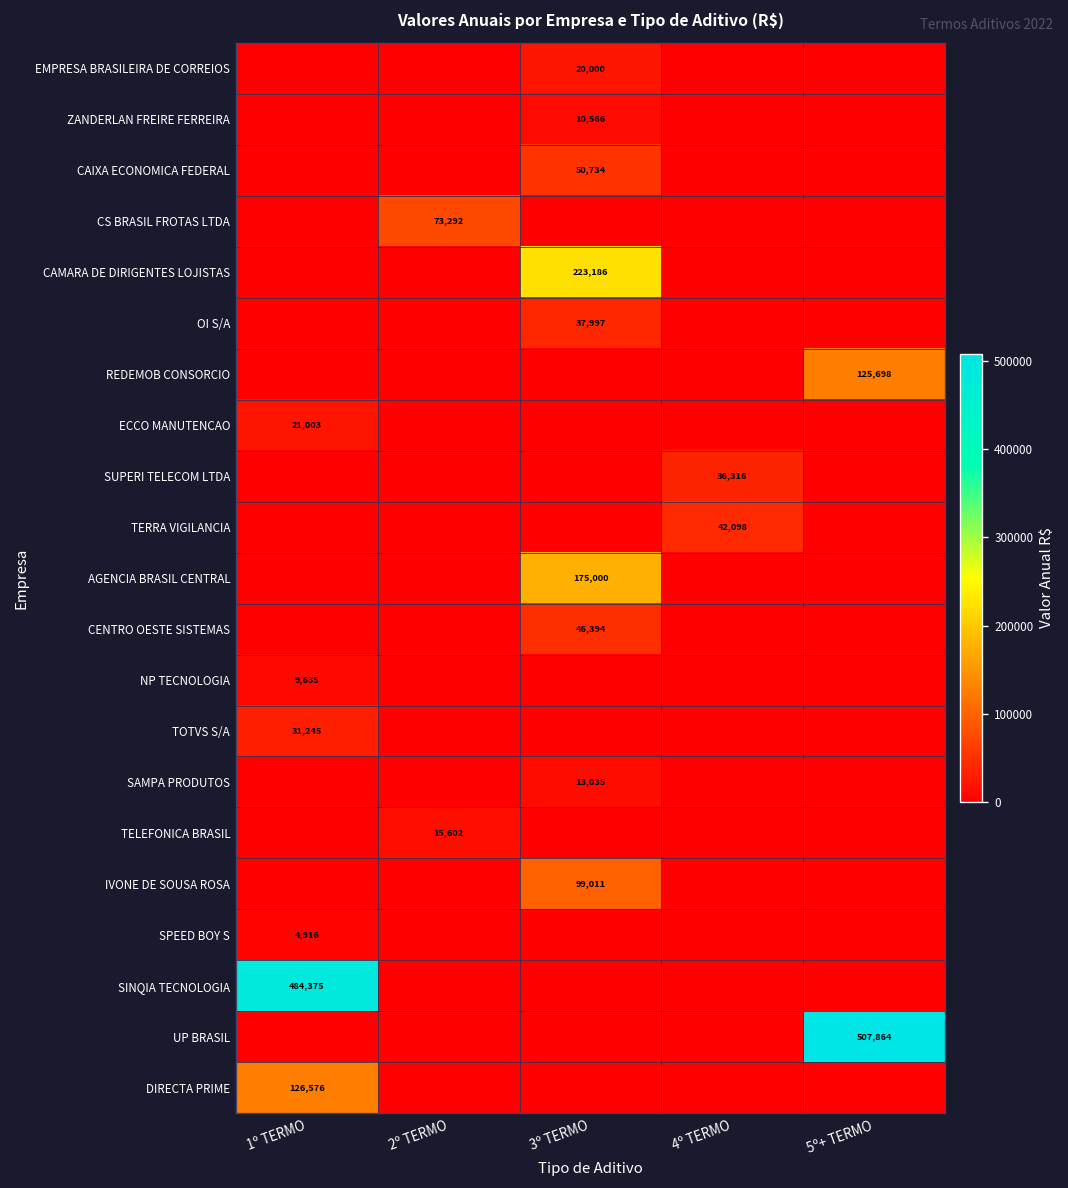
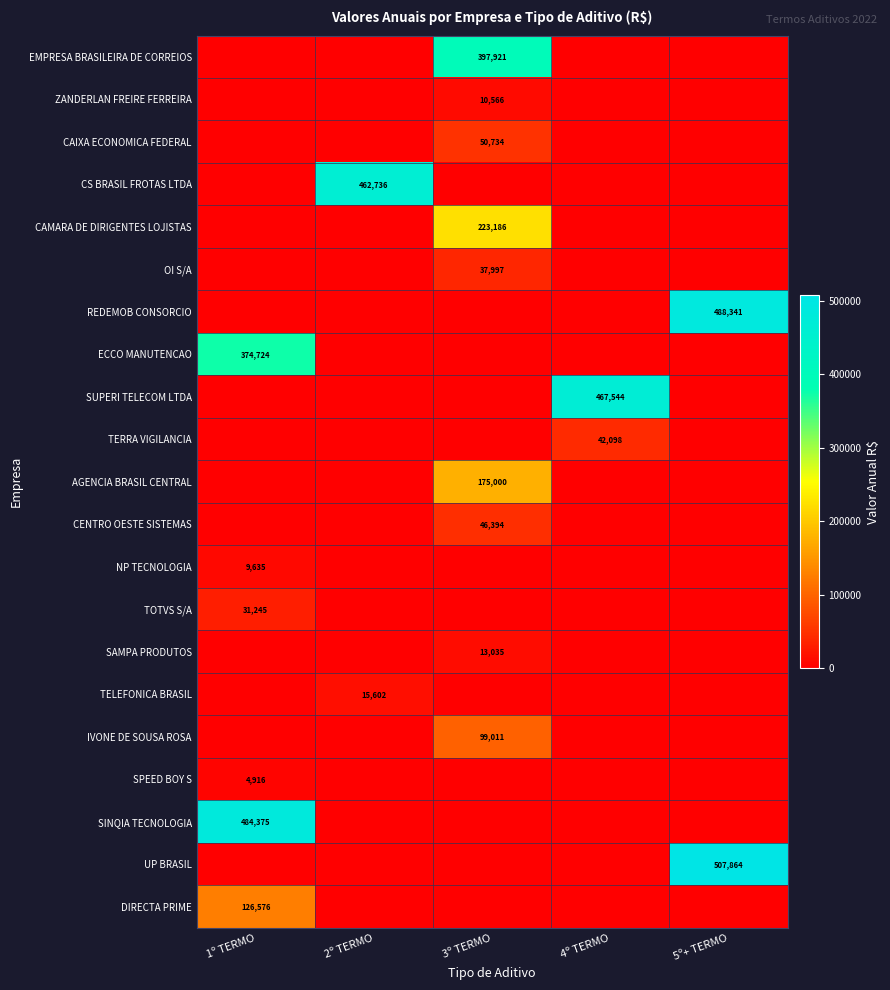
  {
    "EMPRESA BRASILEIRA DE CORREIOS": {
-     "3º TERMO": "20,000"
+     "3º TERMO": "397,921"
    },
    "ZANDERLAN FREIRE FERREIRA": {
      "3º TERMO": "10,566"
    },
    "CAIXA ECONOMICA FEDERAL": {
      "3º TERMO": "50,734"
    },
    "CS BRASIL FROTAS LTDA": {
-     "2º TERMO": "73,292"
+     "2º TERMO": "462,736"
    },
    "CAMARA DE DIRIGENTES LOJISTAS": {
      "3º TERMO": "223,186"
    },
    "OI S/A": {
      "3º TERMO": "37,997"
    },
    "REDEMOB CONSORCIO": {
-     "5º+ TERMO": "125,698"
+     "5º+ TERMO": "488,341"
    },
    "ECCO MANUTENCAO": {
-     "1º TERMO": "21,003"
+     "1º TERMO": "374,724"
    },
    "SUPERI TELECOM LTDA": {
-     "4º TERMO": "36,316"
+     "4º TERMO": "467,544"
    },
    "TERRA VIGILANCIA": {
      "4º TERMO": "42,098"
    },
    "AGENCIA BRASIL CENTRAL": {
      "3º TERMO": "175,000"
    },
    "CENTRO OESTE SISTEMAS": {
      "3º TERMO": "46,394"
    },
    "NP TECNOLOGIA": {
      "1º TERMO": "9,635"
    },
    "TOTVS S/A": {
      "1º TERMO": "31,245"
    },
    "SAMPA PRODUTOS": {
      "3º TERMO": "13,035"
    },
    "TELEFONICA BRASIL": {
      "2º TERMO": "15,602"
    },
    "IVONE DE SOUSA ROSA": {
      "3º TERMO": "99,011"
    },
    "SPEED BOY S": {
      "1º TERMO": "4,916"
    },
    "SINQIA TECNOLOGIA": {
      "1º TERMO": "484,375"
    },
    "UP BRASIL": {
      "5º+ TERMO": "507,864"
    },
    "DIRECTA PRIME": {
      "1º TERMO": "126,576"
    }
  }
